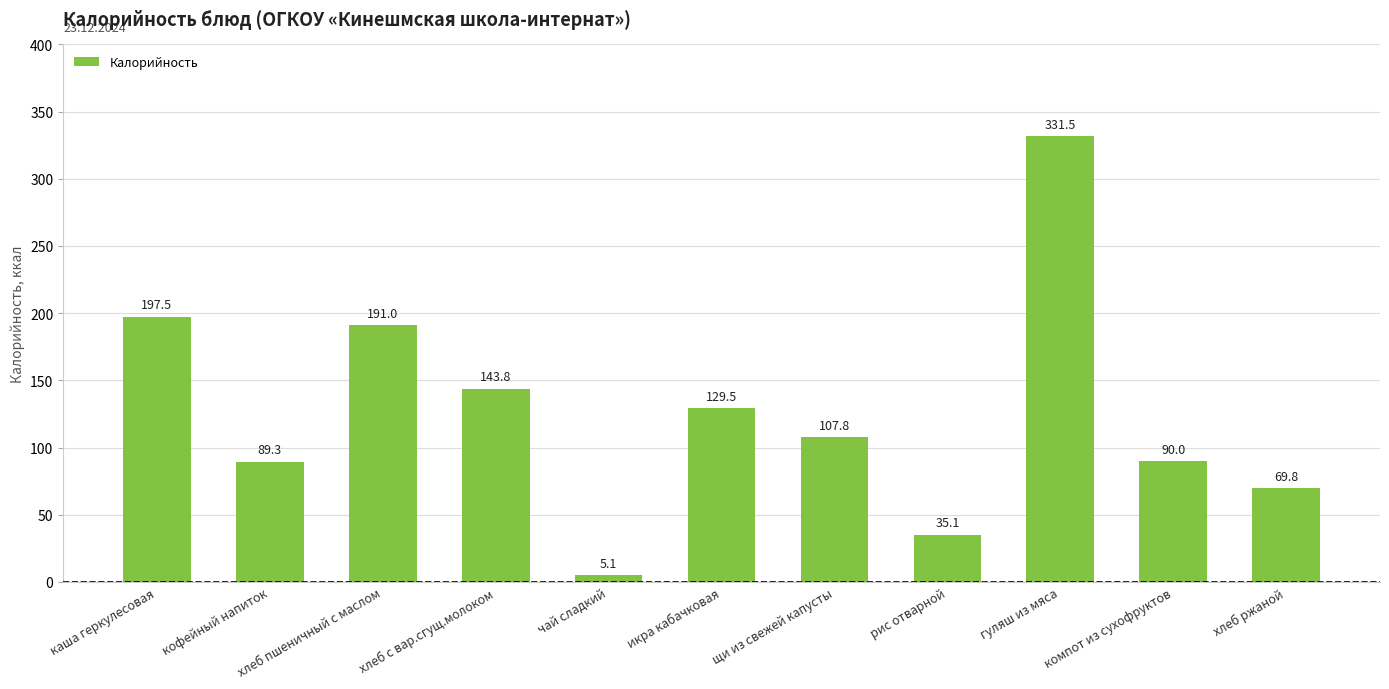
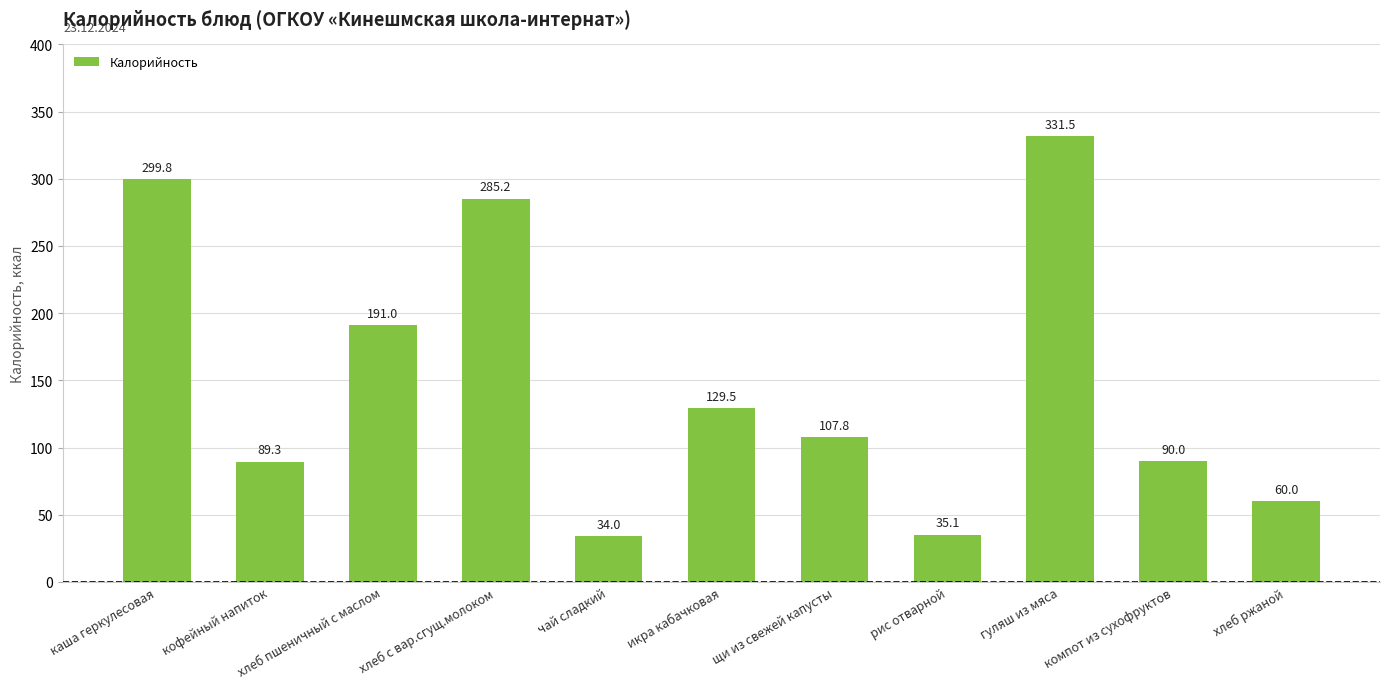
  {
-   "каша геркулесовая": 197.5,
+   "каша геркулесовая": 299.8,
    "кофейный напиток": 89.3,
    "хлеб пшеничный с маслом": 191.0,
-   "хлеб с вар.сгущ.молоком": 143.8,
-   "чай сладкий": 5.1,
+   "хлеб с вар.сгущ.молоком": 285.2,
+   "чай сладкий": 34.0,
    "икра кабачковая": 129.5,
    "щи из свежей капусты": 107.8,
    "рис отварной": 35.1,
    "гуляш из мяса": 331.5,
    "компот из сухофруктов": 90.0,
-   "хлеб ржаной": 69.8
+   "хлеб ржаной": 60.0
  }
